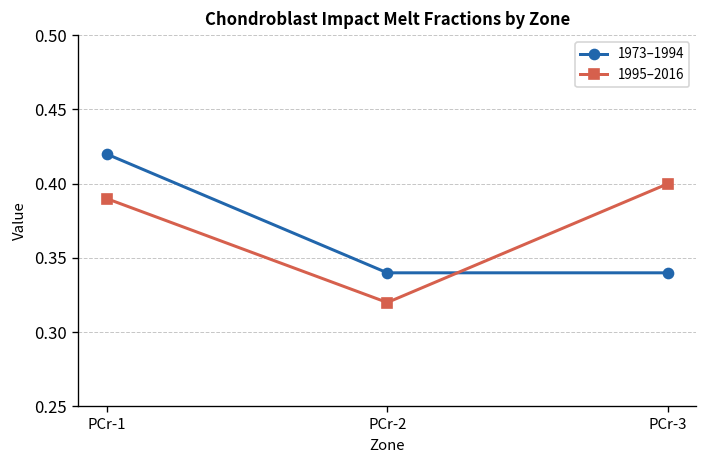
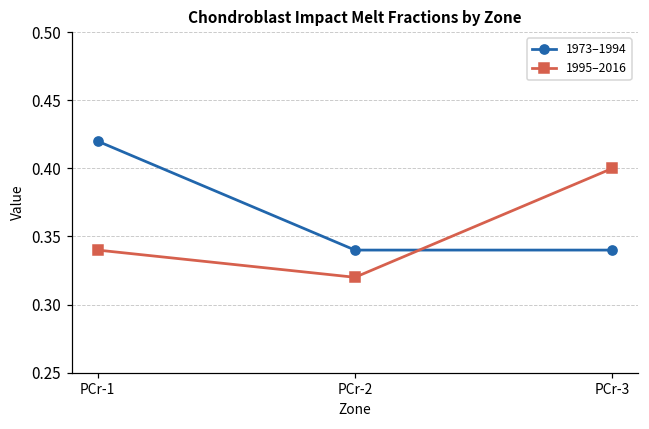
  {
    "1973–1994": {
      "PCr-1": 0.42,
      "PCr-2": 0.34,
      "PCr-3": 0.34
    },
    "1995–2016": {
-     "PCr-1": 0.39,
+     "PCr-1": 0.34,
      "PCr-2": 0.32,
      "PCr-3": 0.40
    }
  }
